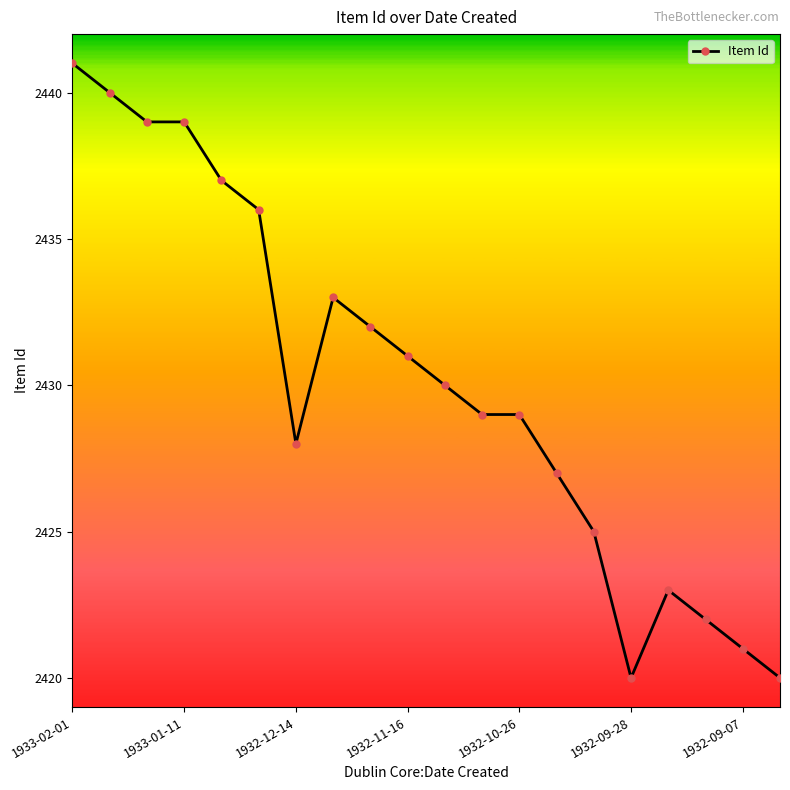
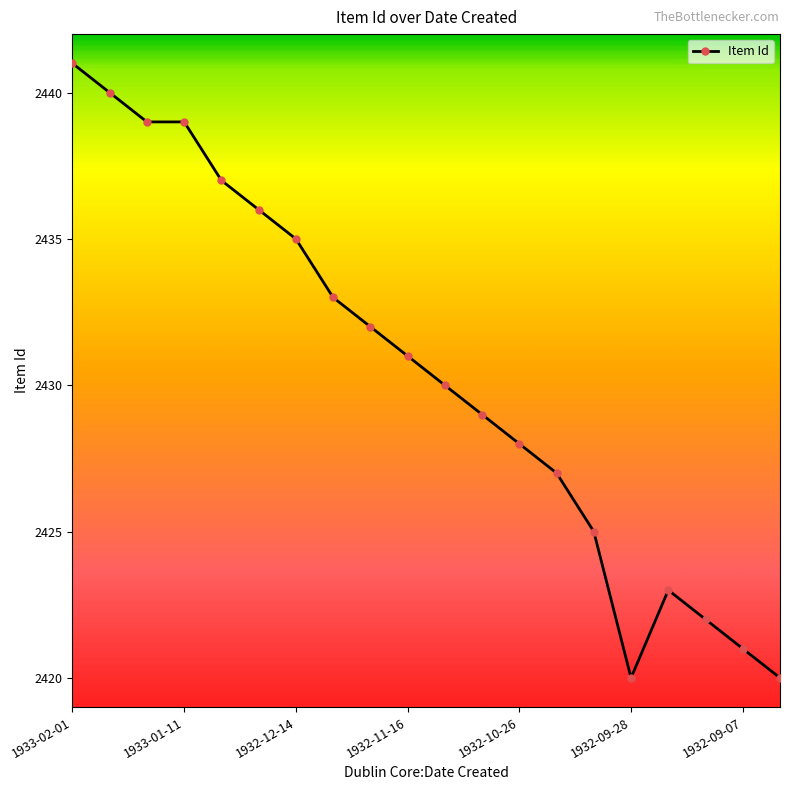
  {
    "1933-02-01": 2441,
    "1933-01-11": 2439,
-   "1932-12-14": 2428,
+   "1932-12-14": 2435,
    "1932-11-16": 2431,
-   "1932-10-26": 2429,
+   "1932-10-26": 2428,
    "1932-09-28": 2420,
    "1932-09-07": 2421
  }
